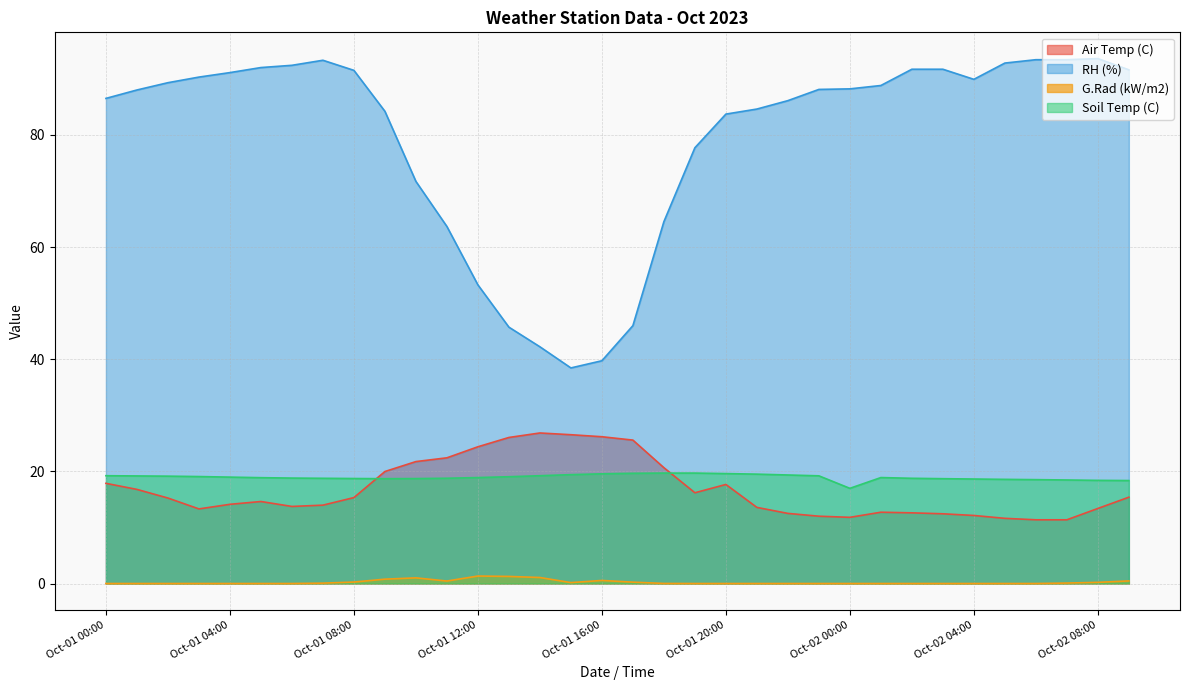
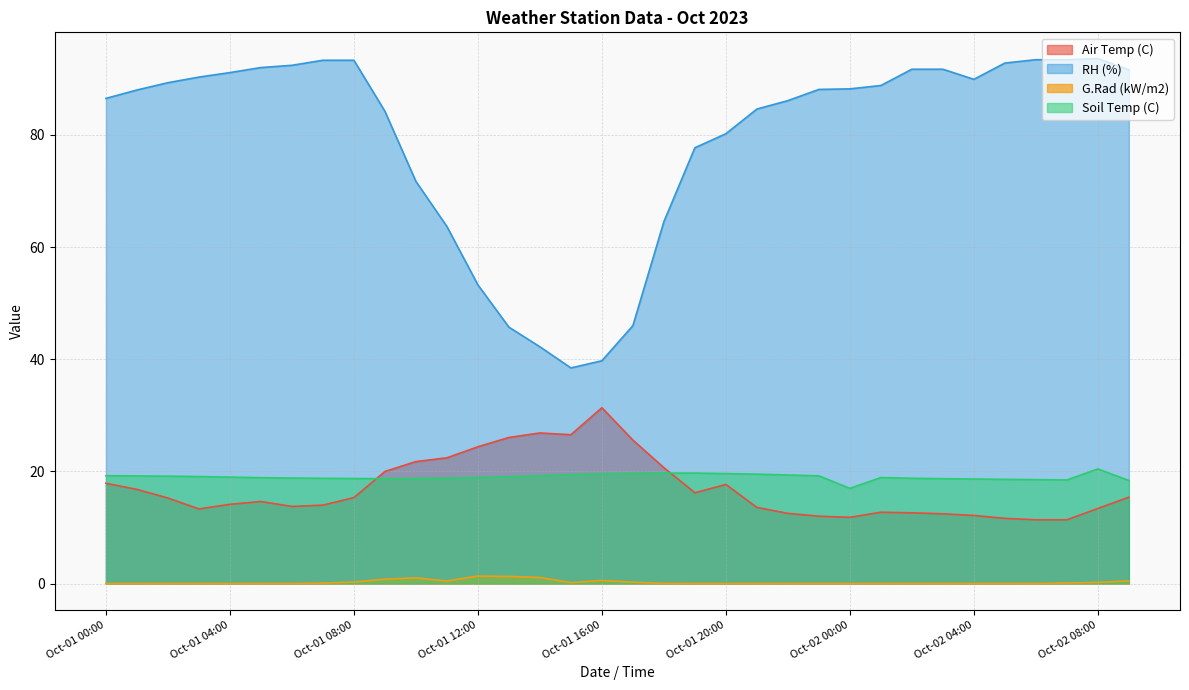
  {
    "Air Temp (C)": {
      "Oct-01 00:00": 18,
      "Oct-01 04:00": 14,
      "Oct-01 08:00": 15,
      "Oct-01 12:00": 24,
-     "Oct-01 16:00": 26,
+     "Oct-01 16:00": 31,
      "Oct-01 20:00": 18,
      "Oct-02 00:00": 12,
      "Oct-02 04:00": 12,
      "Oct-02 08:00": 13
    },
    "RH (%)": {
      "Oct-01 00:00": 87,
      "Oct-01 04:00": 91,
-     "Oct-01 08:00": 92,
+     "Oct-01 08:00": 93,
      "Oct-01 12:00": 53,
      "Oct-01 16:00": 40,
-     "Oct-01 20:00": 84,
+     "Oct-01 20:00": 80,
      "Oct-02 00:00": 88,
      "Oct-02 04:00": 90
    },
    "G.Rad (kW/m2)": {
      "Oct-01 00:00": 0,
      "Oct-01 04:00": 0,
      "Oct-01 08:00": 0,
      "Oct-01 12:00": 1,
      "Oct-01 16:00": 1,
      "Oct-01 20:00": 0,
      "Oct-02 00:00": 0,
      "Oct-02 04:00": 0,
      "Oct-02 08:00": 0
    },
    "Soil Temp (C)": {
      "Oct-01 00:00": 19,
      "Oct-01 04:00": 19,
      "Oct-01 08:00": 19,
      "Oct-01 12:00": 19,
      "Oct-01 16:00": 20,
      "Oct-01 20:00": 20,
      "Oct-02 00:00": 17,
      "Oct-02 04:00": 19,
-     "Oct-02 08:00": 18
+     "Oct-02 08:00": 20
    }
  }
